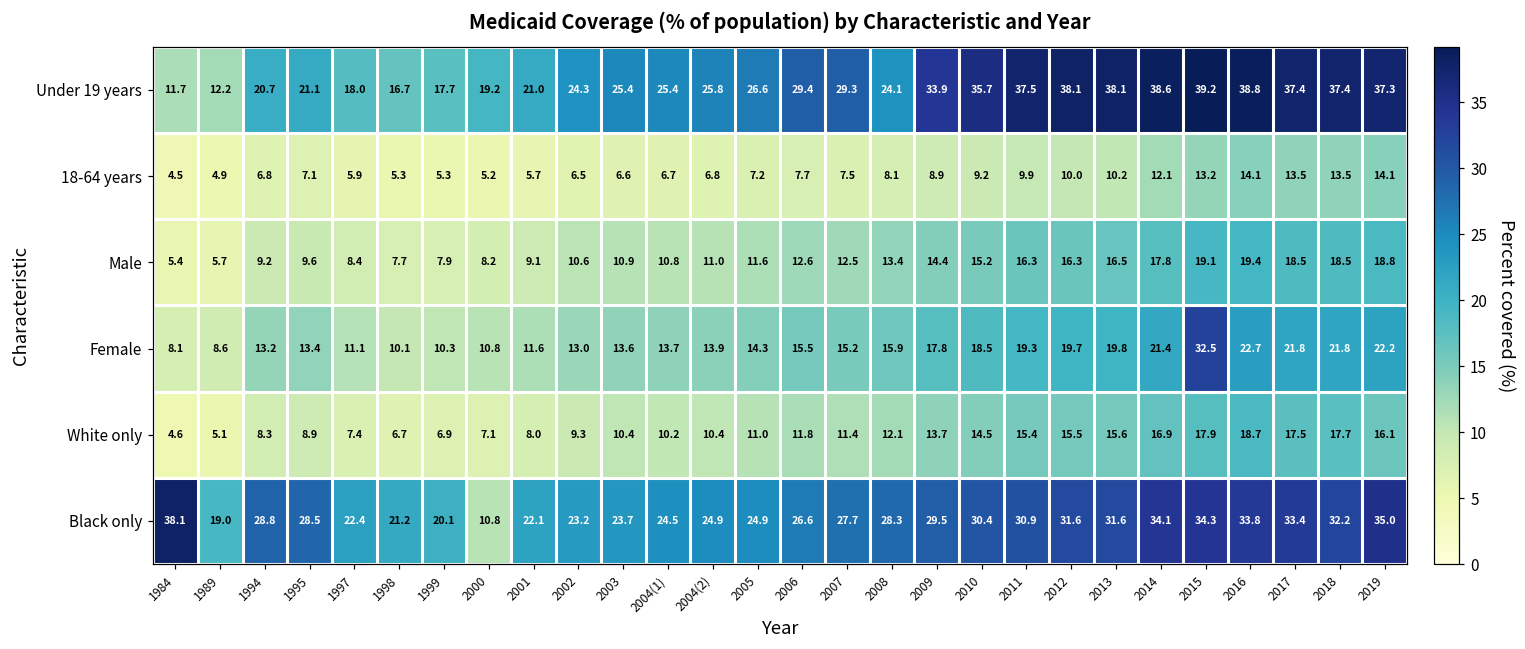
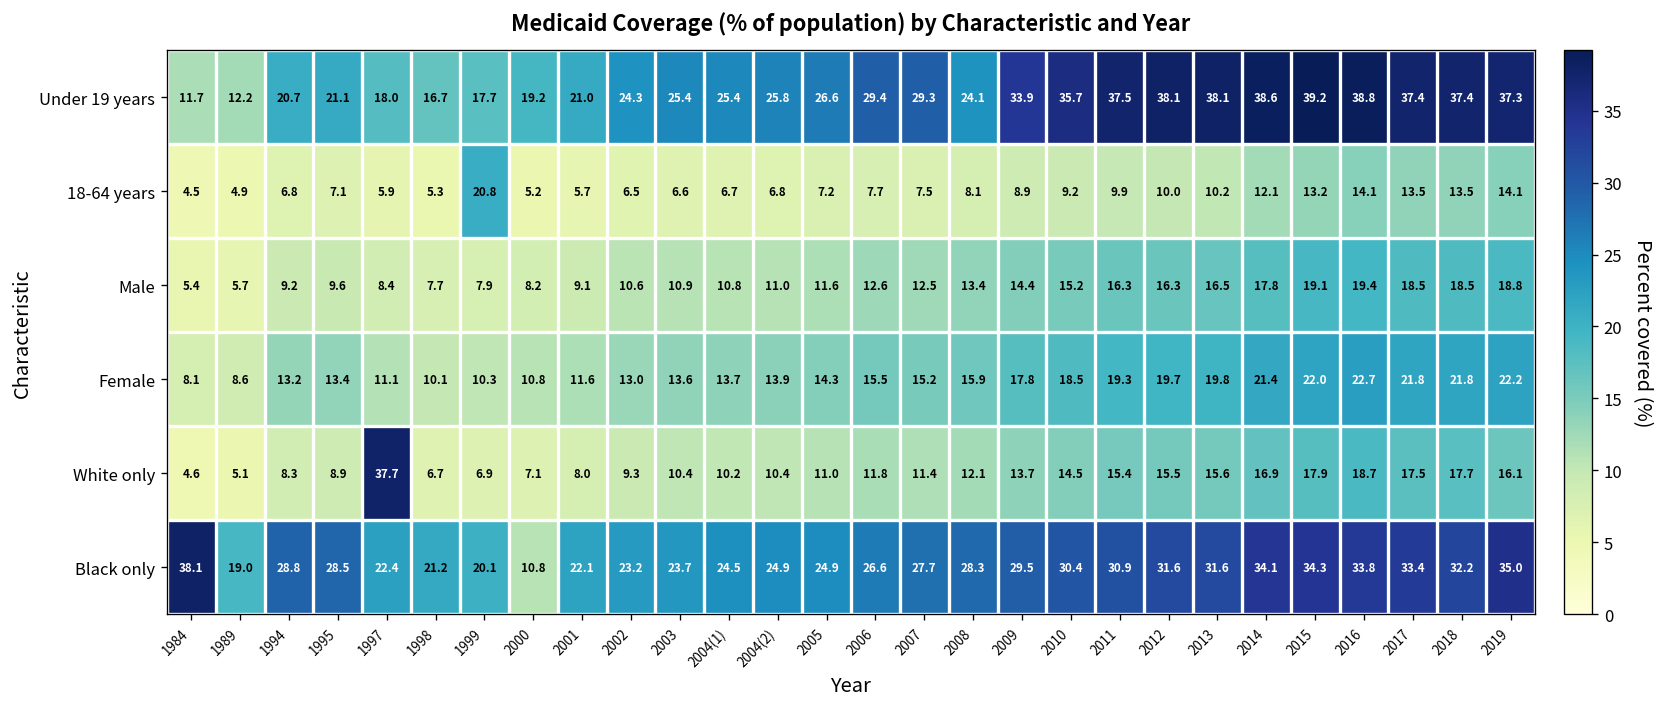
  {
    "Under 19 years": {
      "1984": 11.7,
      "1989": 12.2,
      "1994": 20.7,
      "1995": 21.1,
      "1997": 18.0,
      "1998": 16.7,
      "1999": 17.7,
      "2000": 19.2,
      "2001": 21.0,
      "2002": 24.3,
      "2003": 25.4,
      "2004(1)": 25.4,
      "2004(2)": 25.8,
      "2005": 26.6,
      "2006": 29.4,
      "2007": 29.3,
      "2008": 24.1,
      "2009": 33.9,
      "2010": 35.7,
      "2011": 37.5,
      "2012": 38.1,
      "2013": 38.1,
      "2014": 38.6,
      "2015": 39.2,
      "2016": 38.8,
      "2017": 37.4,
      "2018": 37.4,
      "2019": 37.3
    },
    "18-64 years": {
      "1984": 4.5,
      "1989": 4.9,
      "1994": 6.8,
      "1995": 7.1,
      "1997": 5.9,
      "1998": 5.3,
-     "1999": 5.3,
+     "1999": 20.8,
      "2000": 5.2,
      "2001": 5.7,
      "2002": 6.5,
      "2003": 6.6,
      "2004(1)": 6.7,
      "2004(2)": 6.8,
      "2005": 7.2,
      "2006": 7.7,
      "2007": 7.5,
      "2008": 8.1,
      "2009": 8.9,
      "2010": 9.2,
      "2011": 9.9,
      "2012": 10.0,
      "2013": 10.2,
      "2014": 12.1,
      "2015": 13.2,
      "2016": 14.1,
      "2017": 13.5,
      "2018": 13.5,
      "2019": 14.1
    },
    "Male": {
      "1984": 5.4,
      "1989": 5.7,
      "1994": 9.2,
      "1995": 9.6,
      "1997": 8.4,
      "1998": 7.7,
      "1999": 7.9,
      "2000": 8.2,
      "2001": 9.1,
      "2002": 10.6,
      "2003": 10.9,
      "2004(1)": 10.8,
      "2004(2)": 11.0,
      "2005": 11.6,
      "2006": 12.6,
      "2007": 12.5,
      "2008": 13.4,
      "2009": 14.4,
      "2010": 15.2,
      "2011": 16.3,
      "2012": 16.3,
      "2013": 16.5,
      "2014": 17.8,
      "2015": 19.1,
      "2016": 19.4,
      "2017": 18.5,
      "2018": 18.5,
      "2019": 18.8
    },
    "Female": {
      "1984": 8.1,
      "1989": 8.6,
      "1994": 13.2,
      "1995": 13.4,
      "1997": 11.1,
      "1998": 10.1,
      "1999": 10.3,
      "2000": 10.8,
      "2001": 11.6,
      "2002": 13.0,
      "2003": 13.6,
      "2004(1)": 13.7,
      "2004(2)": 13.9,
      "2005": 14.3,
      "2006": 15.5,
      "2007": 15.2,
      "2008": 15.9,
      "2009": 17.8,
      "2010": 18.5,
      "2011": 19.3,
      "2012": 19.7,
      "2013": 19.8,
      "2014": 21.4,
-     "2015": 32.5,
+     "2015": 22.0,
      "2016": 22.7,
      "2017": 21.8,
      "2018": 21.8,
      "2019": 22.2
    },
    "White only": {
      "1984": 4.6,
      "1989": 5.1,
      "1994": 8.3,
      "1995": 8.9,
-     "1997": 7.4,
+     "1997": 37.7,
      "1998": 6.7,
      "1999": 6.9,
      "2000": 7.1,
      "2001": 8.0,
      "2002": 9.3,
      "2003": 10.4,
      "2004(1)": 10.2,
      "2004(2)": 10.4,
      "2005": 11.0,
      "2006": 11.8,
      "2007": 11.4,
      "2008": 12.1,
      "2009": 13.7,
      "2010": 14.5,
      "2011": 15.4,
      "2012": 15.5,
      "2013": 15.6,
      "2014": 16.9,
      "2015": 17.9,
      "2016": 18.7,
      "2017": 17.5,
      "2018": 17.7,
      "2019": 16.1
    },
    "Black only": {
      "1984": 38.1,
      "1989": 19.0,
      "1994": 28.8,
      "1995": 28.5,
      "1997": 22.4,
      "1998": 21.2,
      "1999": 20.1,
      "2000": 10.8,
      "2001": 22.1,
      "2002": 23.2,
      "2003": 23.7,
      "2004(1)": 24.5,
      "2004(2)": 24.9,
      "2005": 24.9,
      "2006": 26.6,
      "2007": 27.7,
      "2008": 28.3,
      "2009": 29.5,
      "2010": 30.4,
      "2011": 30.9,
      "2012": 31.6,
      "2013": 31.6,
      "2014": 34.1,
      "2015": 34.3,
      "2016": 33.8,
      "2017": 33.4,
      "2018": 32.2,
      "2019": 35.0
    }
  }
